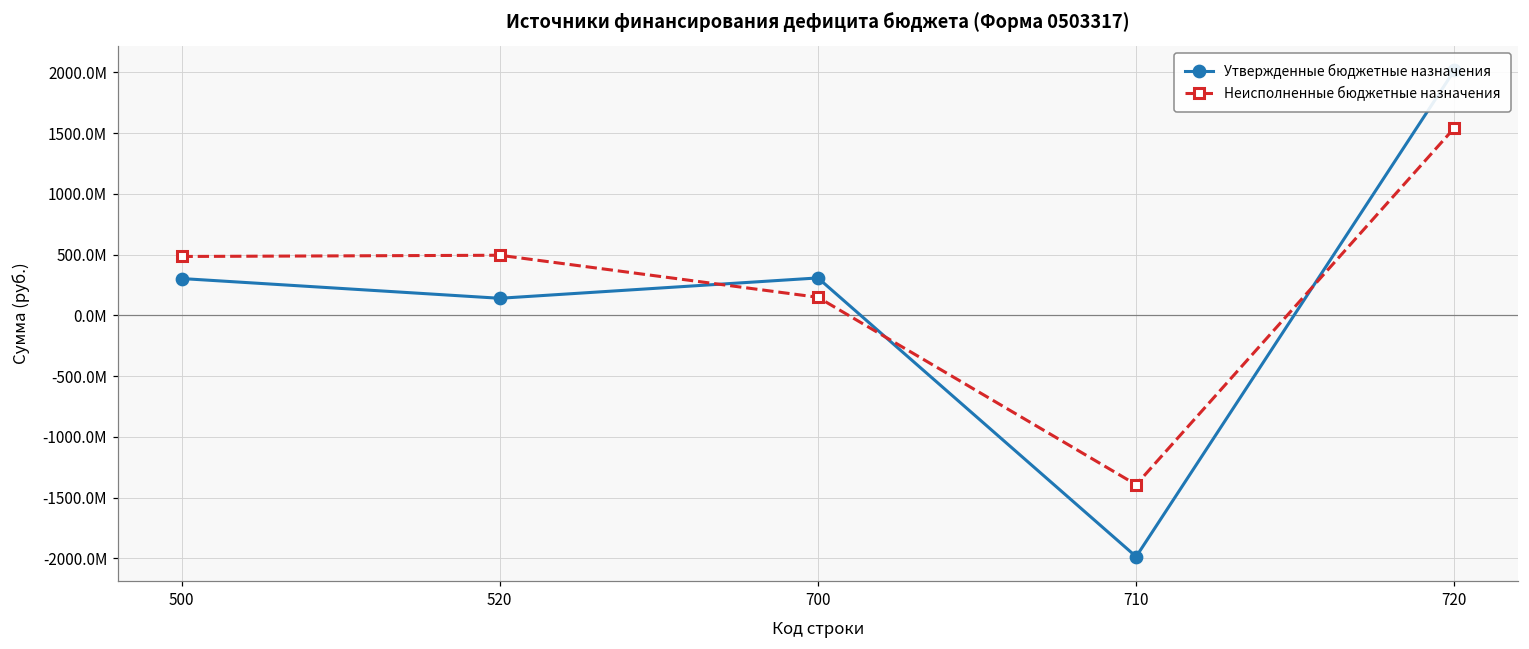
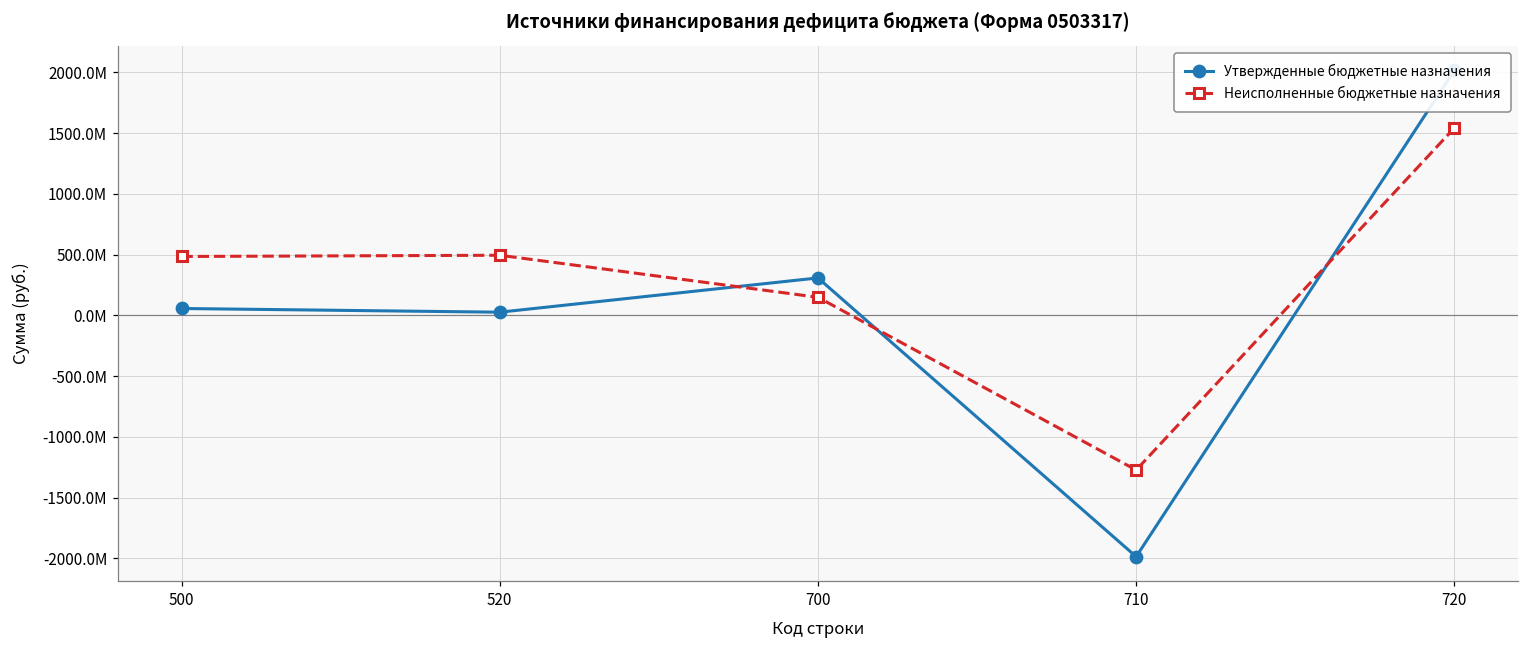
  {
    "Утвержденные бюджетные назначения": {
-     "500": 300000000,
-     "520": 140000000,
+     "500": 60000000,
+     "520": 30000000,
      "700": 310000000,
      "710": -1990000000
    },
    "Неисполненные бюджетные назначения": {
      "500": 480000000,
      "520": 490000000,
      "700": 150000000,
-     "710": -1390000000,
+     "710": -1270000000,
      "720": 1540000000
    }
  }
